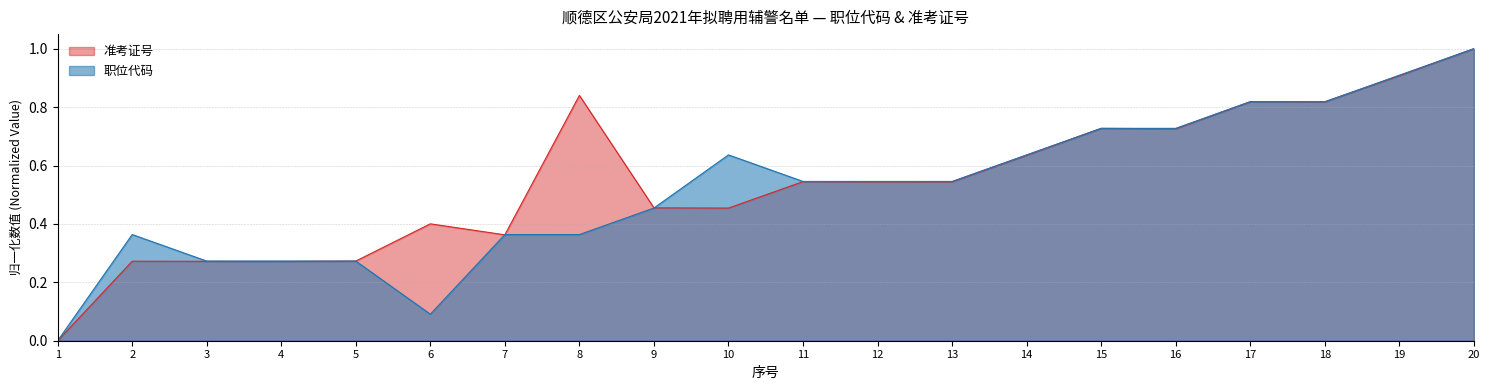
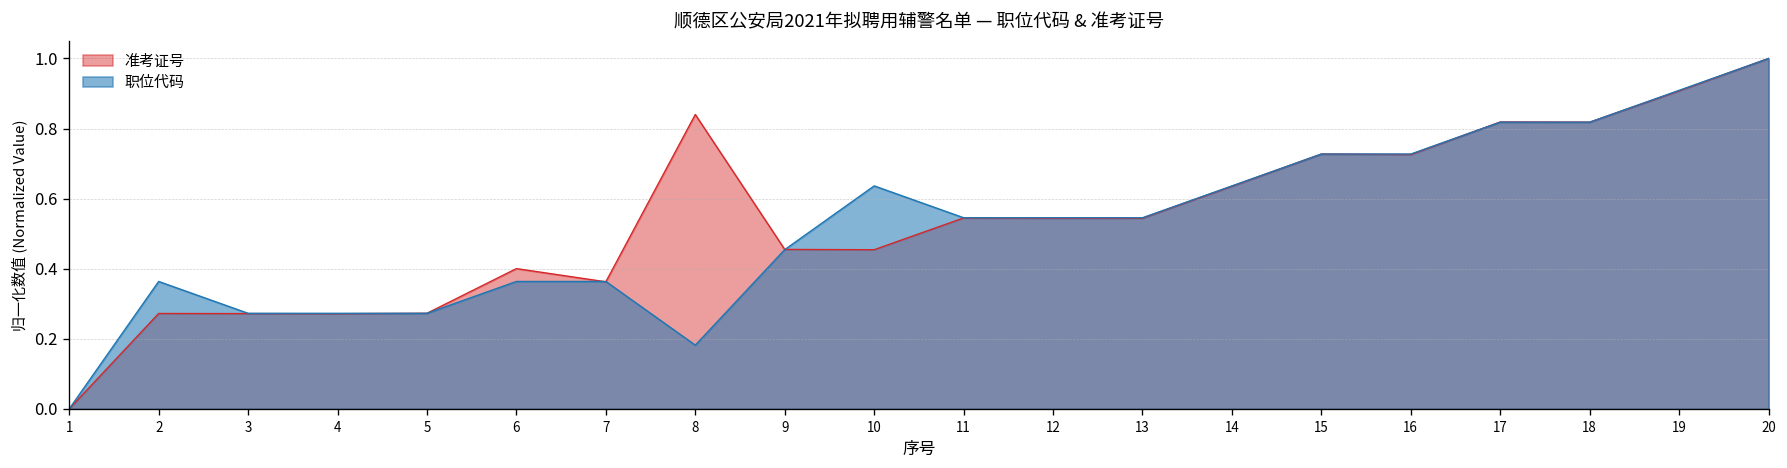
  {
    "准考证号": {
      "2": 0.27,
      "6": 0.40,
      "8": 0.84,
      "10": 0.45
    },
    "职位代码": {
      "2": 0.36,
-     "6": 0.09,
-     "8": 0.36,
+     "6": 0.36,
+     "8": 0.18,
      "10": 0.64
    }
  }
